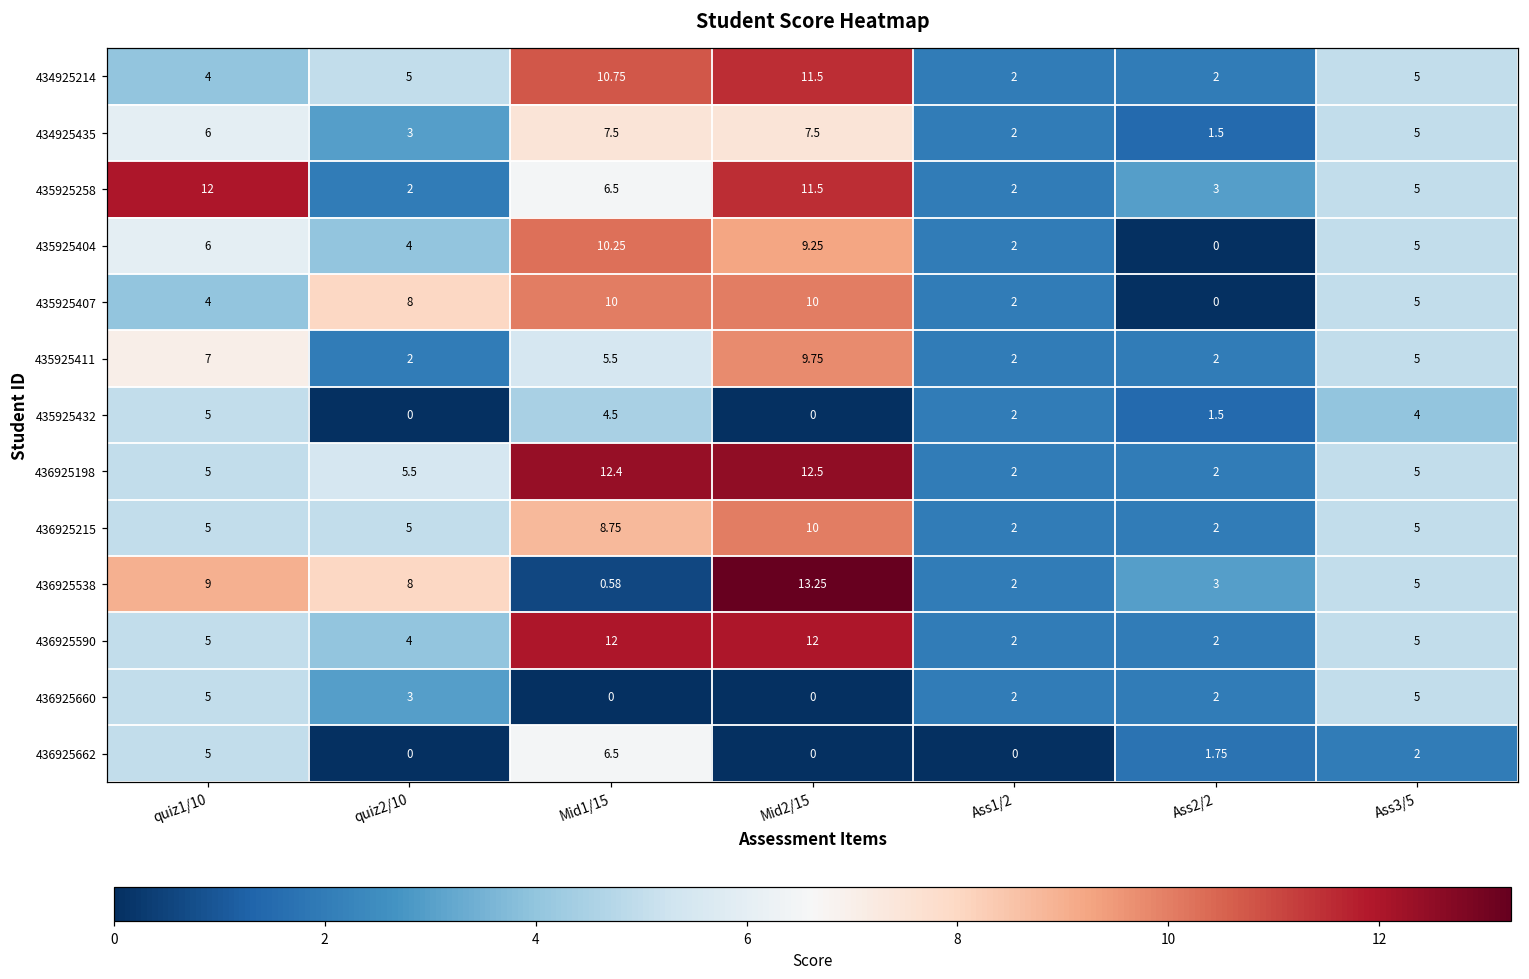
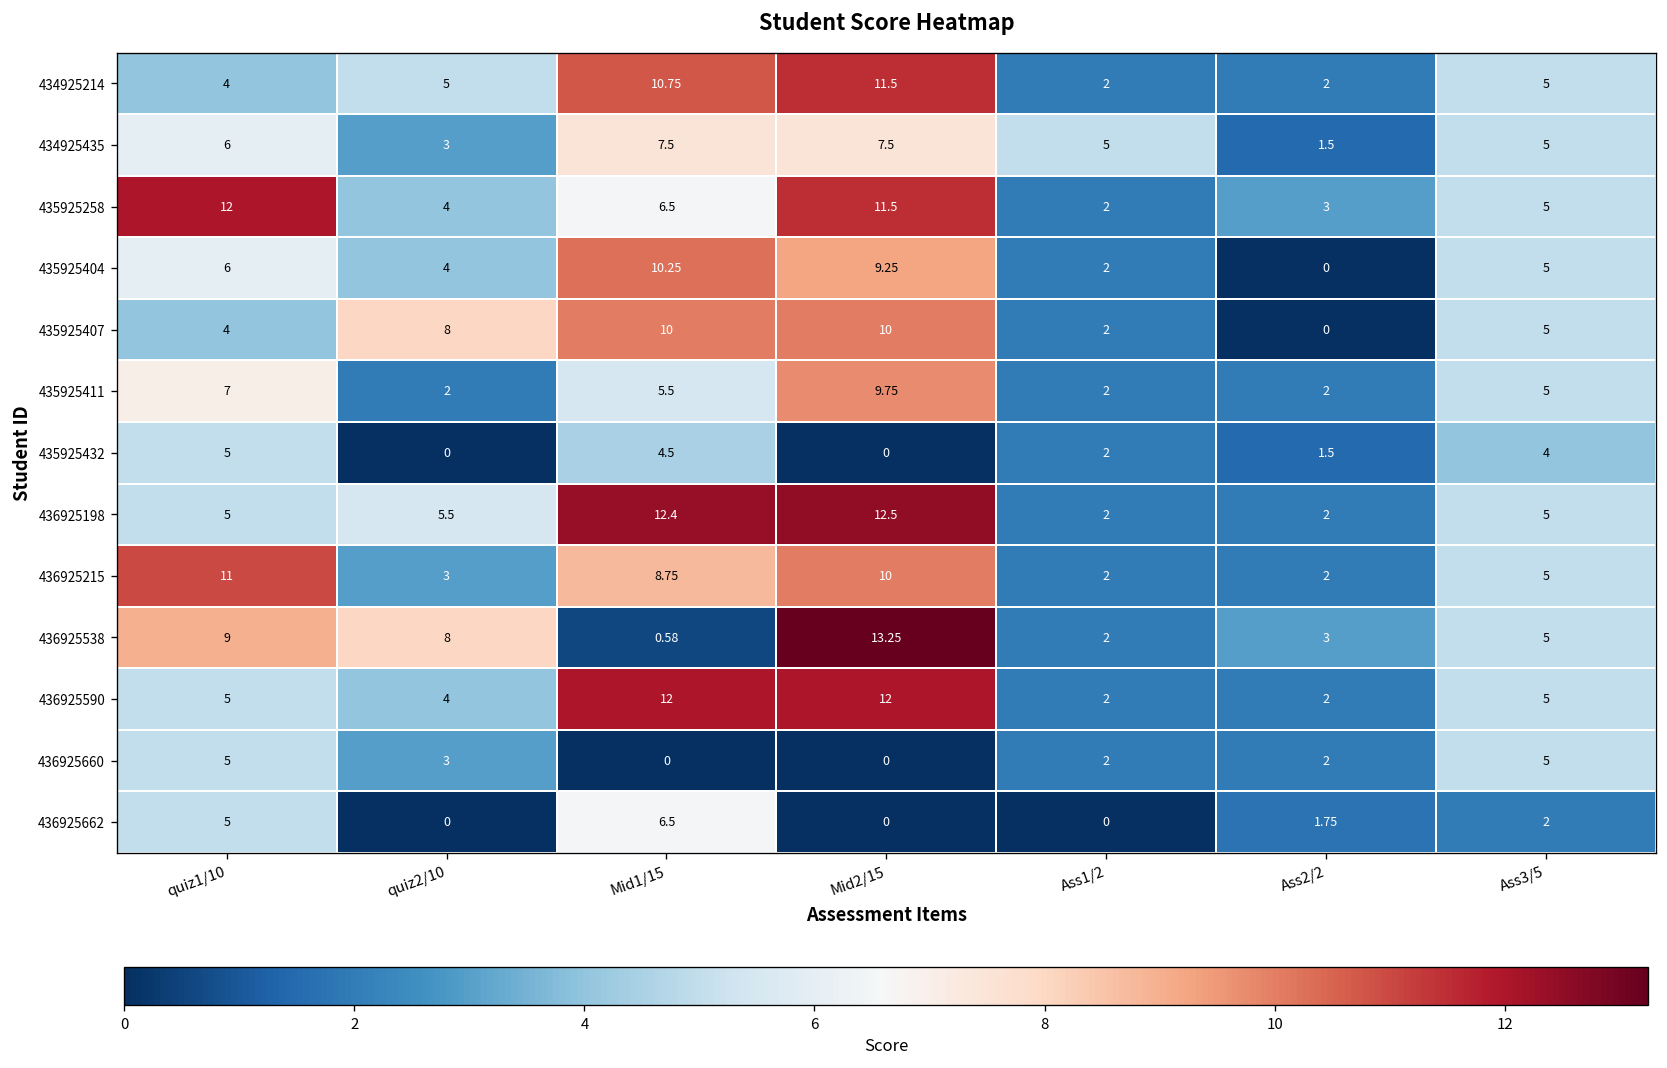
  {
    "434925214": {
      "quiz1/10": 4,
      "quiz2/10": 5,
      "Mid1/15": 10.75,
      "Mid2/15": 11.5,
      "Ass1/2": 2,
      "Ass2/2": 2,
      "Ass3/5": 5
    },
    "434925435": {
      "quiz1/10": 6,
      "quiz2/10": 3,
      "Mid1/15": 7.5,
      "Mid2/15": 7.5,
-     "Ass1/2": 2,
+     "Ass1/2": 5,
      "Ass2/2": 1.5,
      "Ass3/5": 5
    },
    "435925258": {
      "quiz1/10": 12,
-     "quiz2/10": 2,
+     "quiz2/10": 4,
      "Mid1/15": 6.5,
      "Mid2/15": 11.5,
      "Ass1/2": 2,
      "Ass2/2": 3,
      "Ass3/5": 5
    },
    "435925404": {
      "quiz1/10": 6,
      "quiz2/10": 4,
      "Mid1/15": 10.25,
      "Mid2/15": 9.25,
      "Ass1/2": 2,
      "Ass2/2": 0,
      "Ass3/5": 5
    },
    "435925407": {
      "quiz1/10": 4,
      "quiz2/10": 8,
      "Mid1/15": 10,
      "Mid2/15": 10,
      "Ass1/2": 2,
      "Ass2/2": 0,
      "Ass3/5": 5
    },
    "435925411": {
      "quiz1/10": 7,
      "quiz2/10": 2,
      "Mid1/15": 5.5,
      "Mid2/15": 9.75,
      "Ass1/2": 2,
      "Ass2/2": 2,
      "Ass3/5": 5
    },
    "435925432": {
      "quiz1/10": 5,
      "quiz2/10": 0,
      "Mid1/15": 4.5,
      "Mid2/15": 0,
      "Ass1/2": 2,
      "Ass2/2": 1.5,
      "Ass3/5": 4
    },
    "436925198": {
      "quiz1/10": 5,
      "quiz2/10": 5.5,
      "Mid1/15": 12.4,
      "Mid2/15": 12.5,
      "Ass1/2": 2,
      "Ass2/2": 2,
      "Ass3/5": 5
    },
    "436925215": {
-     "quiz1/10": 5,
-     "quiz2/10": 5,
+     "quiz1/10": 11,
+     "quiz2/10": 3,
      "Mid1/15": 8.75,
      "Mid2/15": 10,
      "Ass1/2": 2,
      "Ass2/2": 2,
      "Ass3/5": 5
    },
    "436925538": {
      "quiz1/10": 9,
      "quiz2/10": 8,
      "Mid1/15": 0.58,
      "Mid2/15": 13.25,
      "Ass1/2": 2,
      "Ass2/2": 3,
      "Ass3/5": 5
    },
    "436925590": {
      "quiz1/10": 5,
      "quiz2/10": 4,
      "Mid1/15": 12,
      "Mid2/15": 12,
      "Ass1/2": 2,
      "Ass2/2": 2,
      "Ass3/5": 5
    },
    "436925660": {
      "quiz1/10": 5,
      "quiz2/10": 3,
      "Mid1/15": 0,
      "Mid2/15": 0,
      "Ass1/2": 2,
      "Ass2/2": 2,
      "Ass3/5": 5
    },
    "436925662": {
      "quiz1/10": 5,
      "quiz2/10": 0,
      "Mid1/15": 6.5,
      "Mid2/15": 0,
      "Ass1/2": 0,
      "Ass2/2": 1.75,
      "Ass3/5": 2
    }
  }
